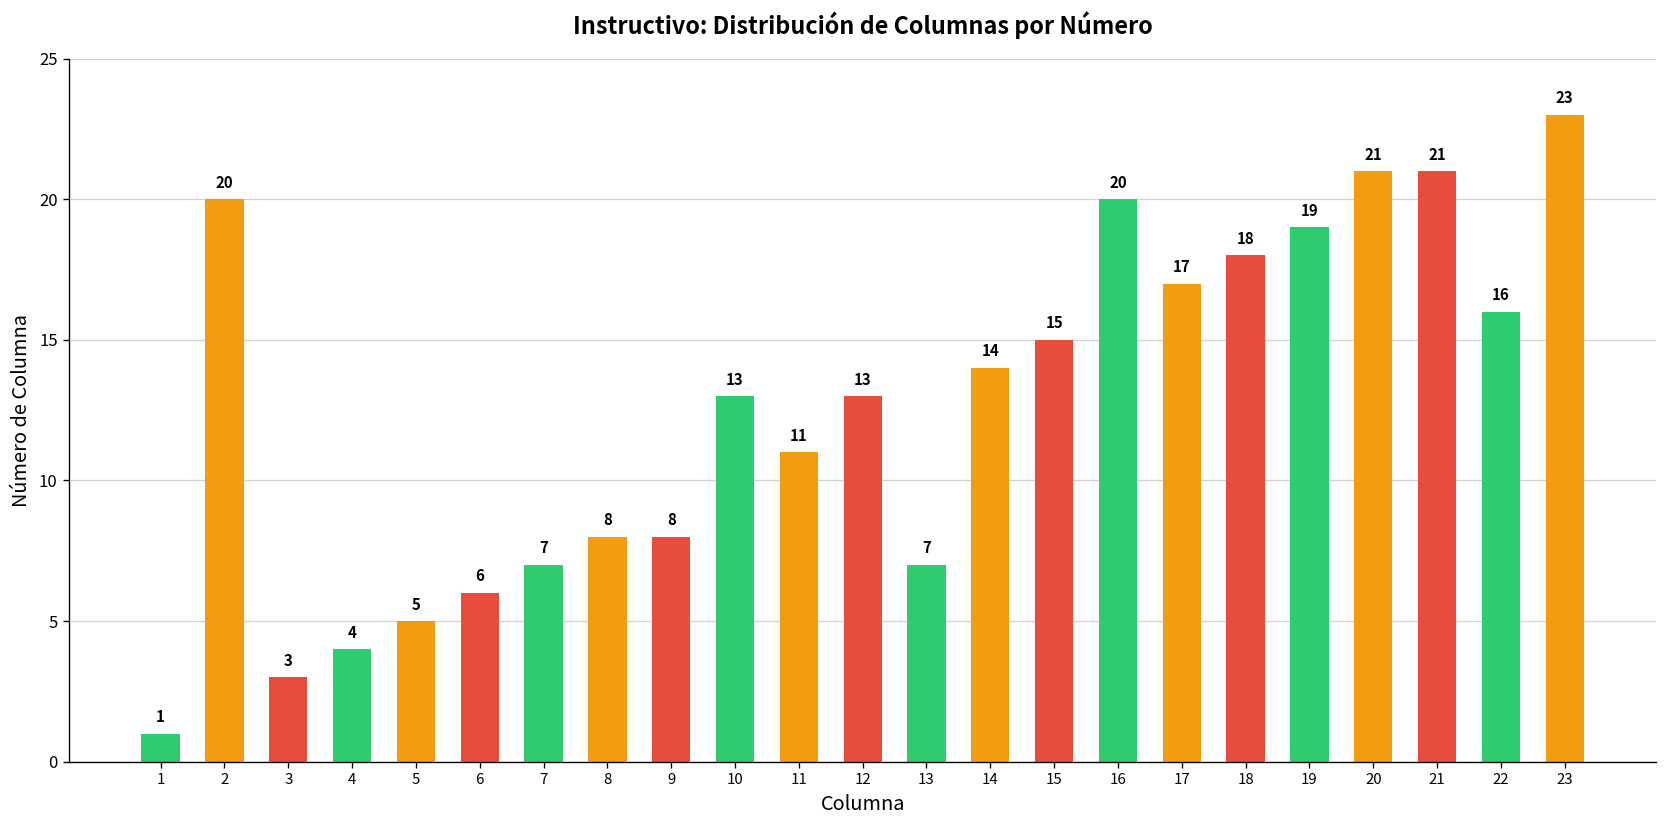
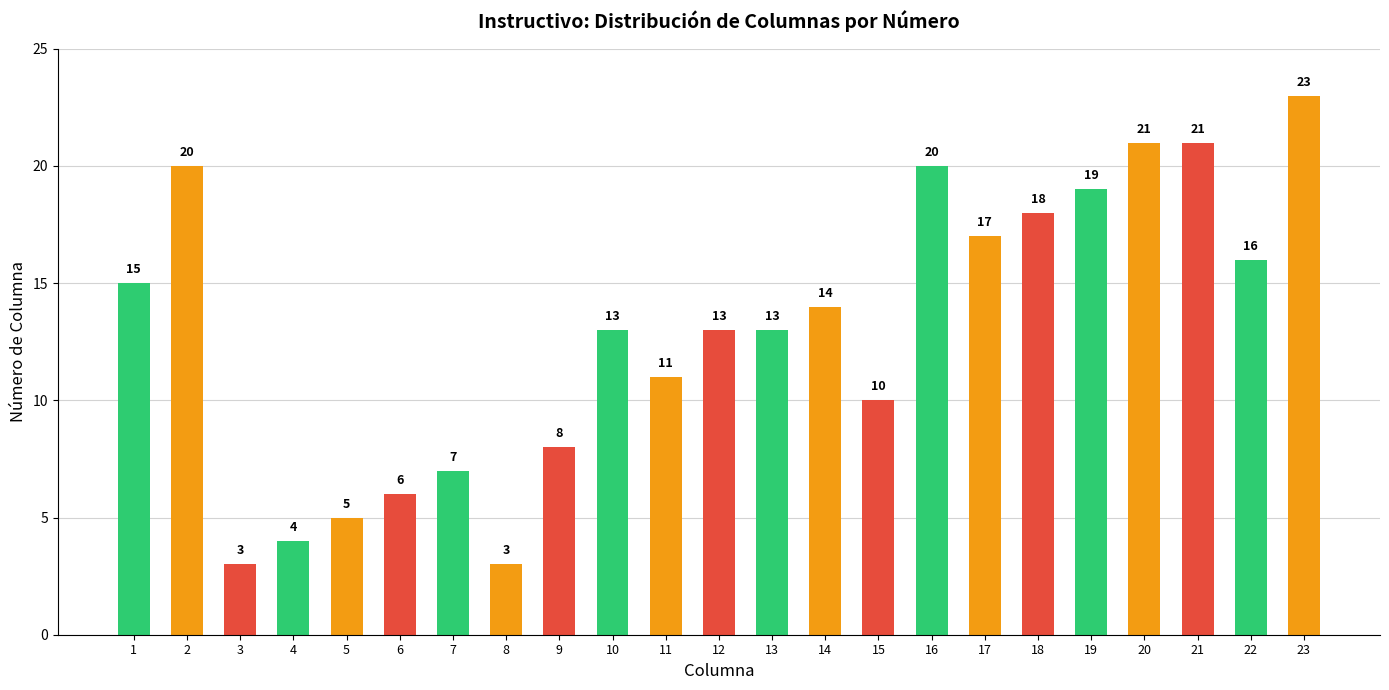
  {
-   "1": 1,
+   "1": 15,
    "2": 20,
    "3": 3,
    "4": 4,
    "5": 5,
    "6": 6,
    "7": 7,
-   "8": 8,
+   "8": 3,
    "9": 8,
    "10": 13,
    "11": 11,
    "12": 13,
-   "13": 7,
+   "13": 13,
    "14": 14,
-   "15": 15,
+   "15": 10,
    "16": 20,
    "17": 17,
    "18": 18,
    "19": 19,
    "20": 21,
    "21": 21,
    "22": 16,
    "23": 23
  }
